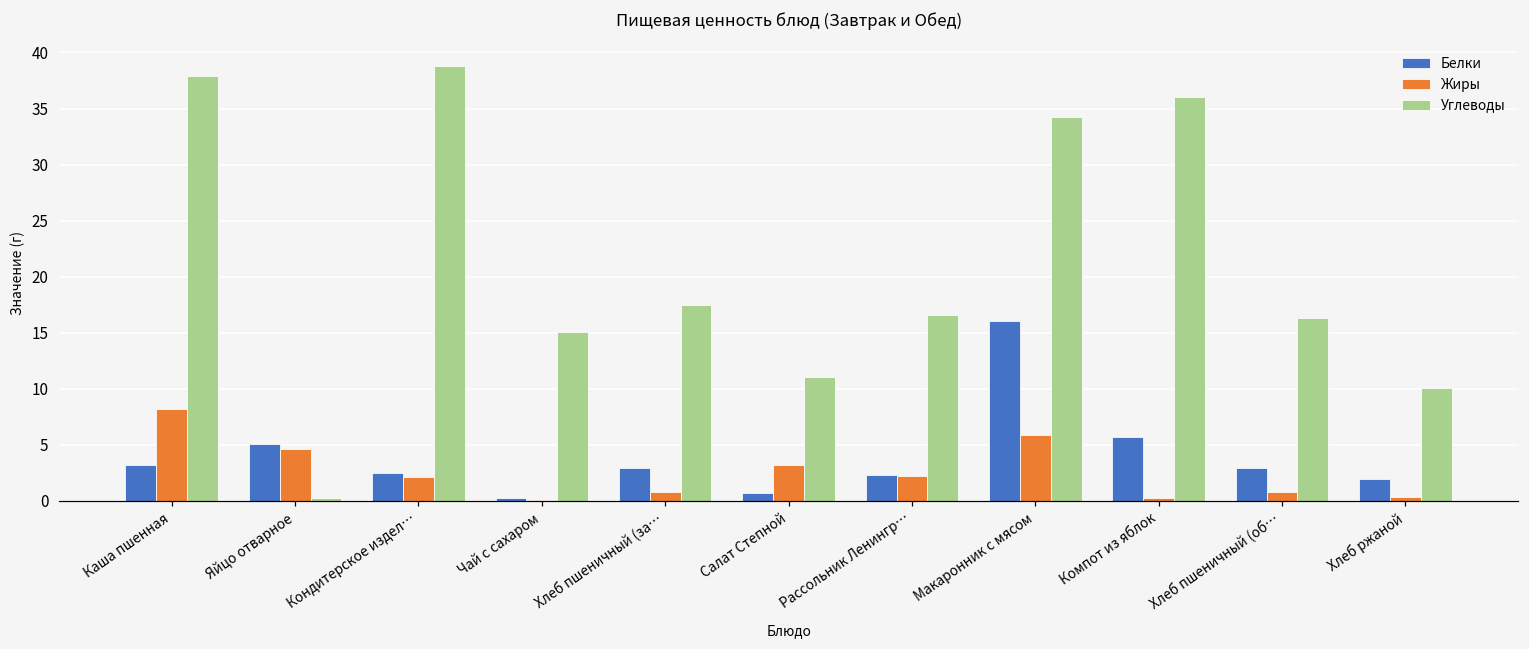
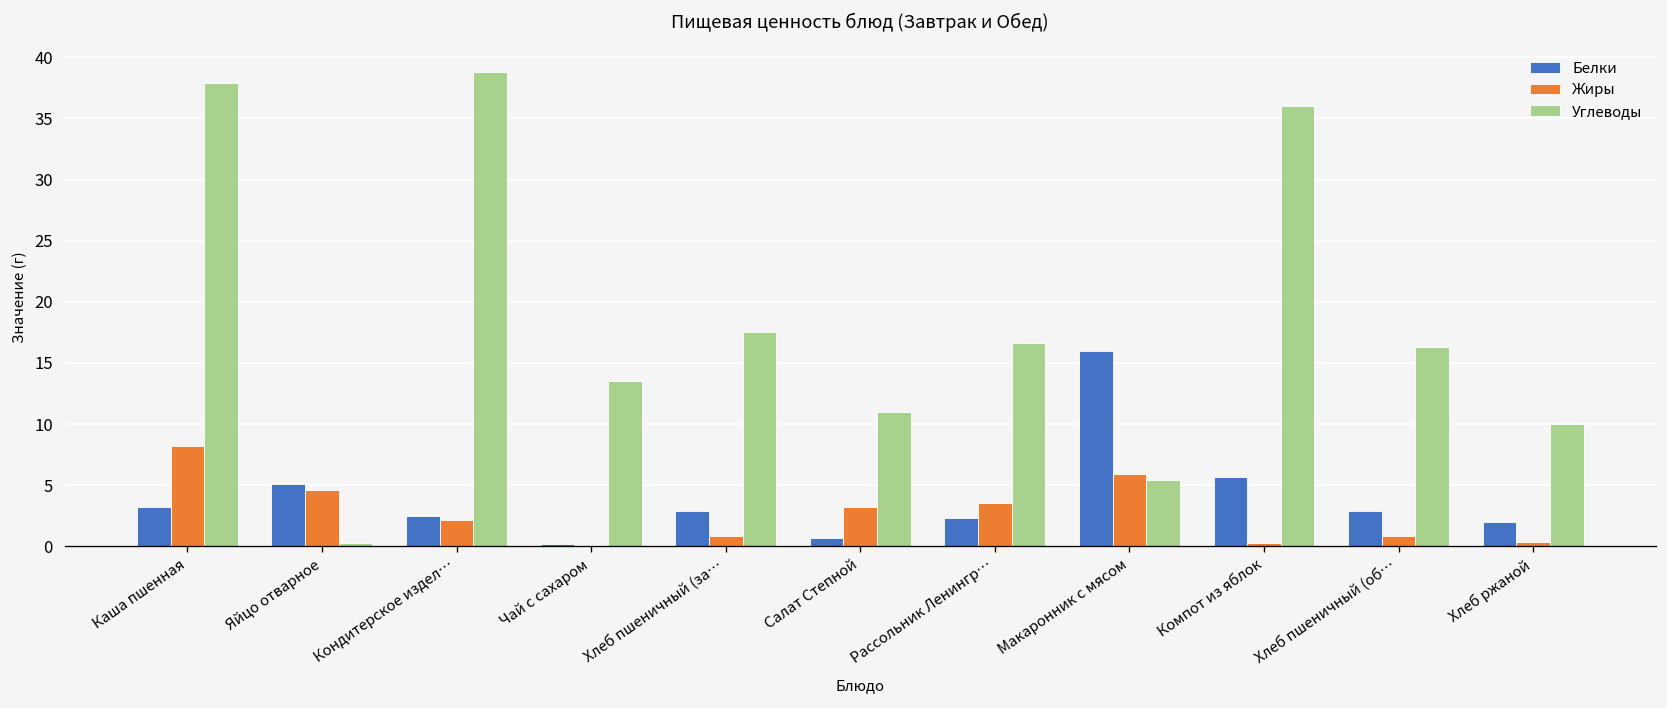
  {
    "Белки": {
      "Каша пшенная": 3.2,
      "Яйцо отварное": 5.1,
      "Кондитерское издел…": 2.5,
      "Хлеб пшеничный (за…": 2.9,
      "Салат Степной": 0.7,
      "Рассольник Ленингр…": 2.3,
      "Макаронник с мясом": 16.0,
      "Компот из яблок": 5.7,
      "Хлеб пшеничный (об…": 2.9,
      "Хлеб ржаной": 2.0
    },
    "Жиры": {
      "Каша пшенная": 8.2,
      "Яйцо отварное": 4.6,
      "Кондитерское издел…": 2.1,
      "Хлеб пшеничный (за…": 0.8,
      "Салат Степной": 3.2,
-     "Рассольник Ленингр…": 2.2,
+     "Рассольник Ленингр…": 3.5,
      "Макаронник с мясом": 5.9,
      "Компот из яблок": 0.3,
      "Хлеб пшеничный (об…": 0.8,
      "Хлеб ржаной": 0.4
    },
    "Углеводы": {
      "Каша пшенная": 37.9,
      "Яйцо отварное": 0.3,
      "Кондитерское издел…": 38.8,
-     "Чай с сахаром": 15.0,
+     "Чай с сахаром": 13.5,
      "Хлеб пшеничный (за…": 17.5,
      "Салат Степной": 11.0,
      "Рассольник Ленингр…": 16.6,
-     "Макаронник с мясом": 34.2,
+     "Макаронник с мясом": 5.4,
      "Компот из яблок": 36.0,
      "Хлеб пшеничный (об…": 16.3,
      "Хлеб ржаной": 10.0
    }
  }
